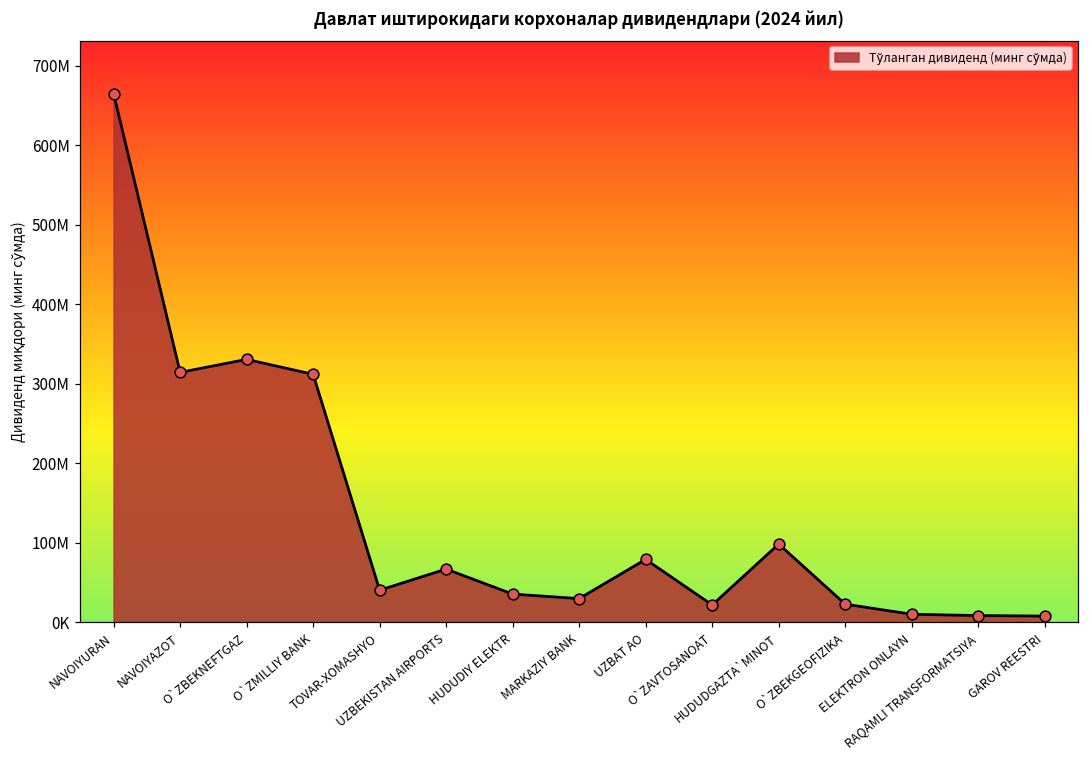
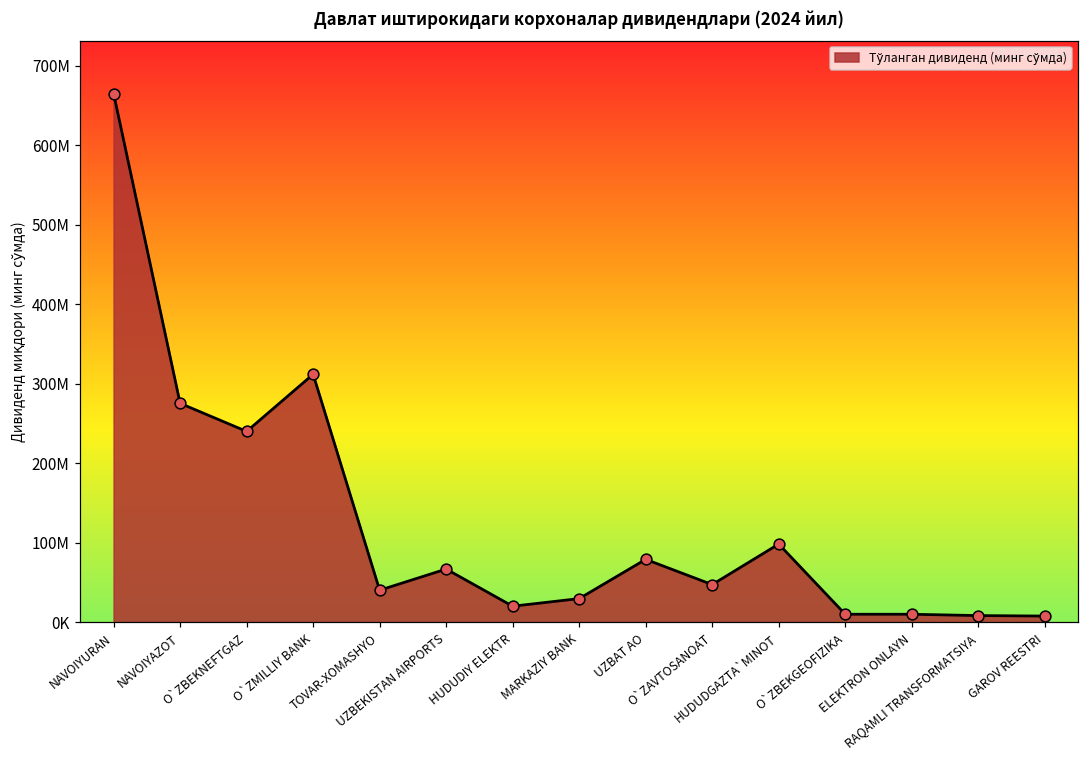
  {
    "NAVOIYURAN": 670000000,
-   "NAVOIYAZOT": 310000000,
-   "O`ZBEKNEFTGAZ": 330000000,
+   "NAVOIYAZOT": 280000000,
+   "O`ZBEKNEFTGAZ": 240000000,
    "O`ZMILLIY BANK": 310000000,
    "TOVAR-XOMASHYO": 40000000,
    "UZBEKISTAN AIRPORTS": 70000000,
-   "HUDUDIY ELEKTR": 40000000,
+   "HUDUDIY ELEKTR": 20000000,
    "MARKAZIY BANK": 30000000,
    "UZBAT AO": 80000000,
-   "O`ZAVTOSANOAT": 20000000,
+   "O`ZAVTOSANOAT": 50000000,
    "HUDUDGAZTA`MINOT": 100000000,
-   "O`ZBEKGEOFIZIKA": 20000000,
+   "O`ZBEKGEOFIZIKA": 10000000,
    "ELEKTRON ONLAYN": 10000000,
    "RAQAMLI TRANSFORMATSIYA": 10000000,
    "GAROV REESTRI": 10000000
  }
